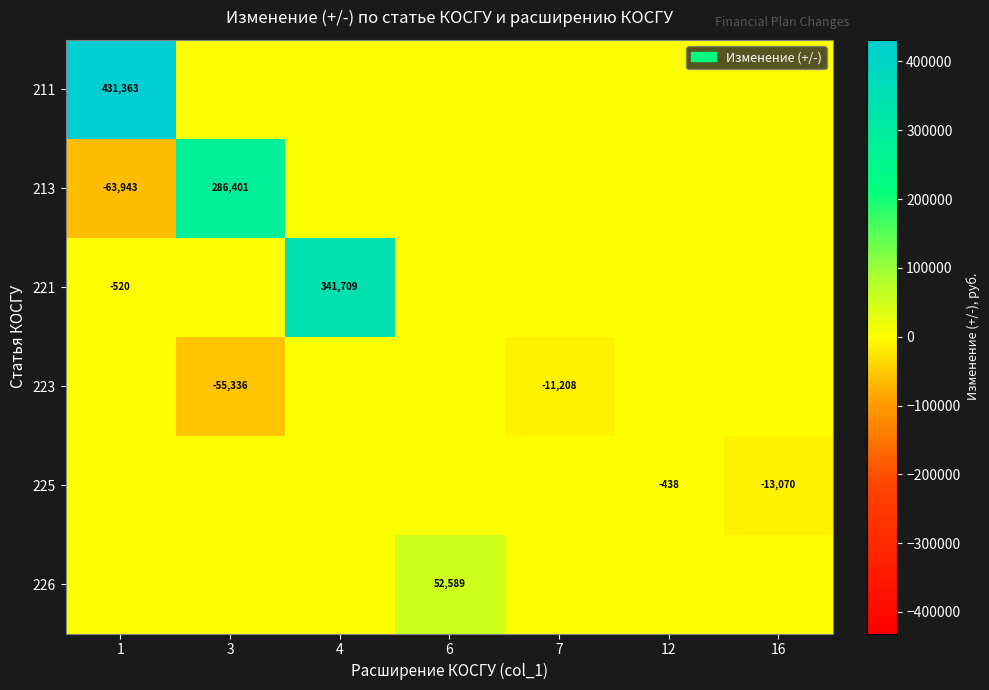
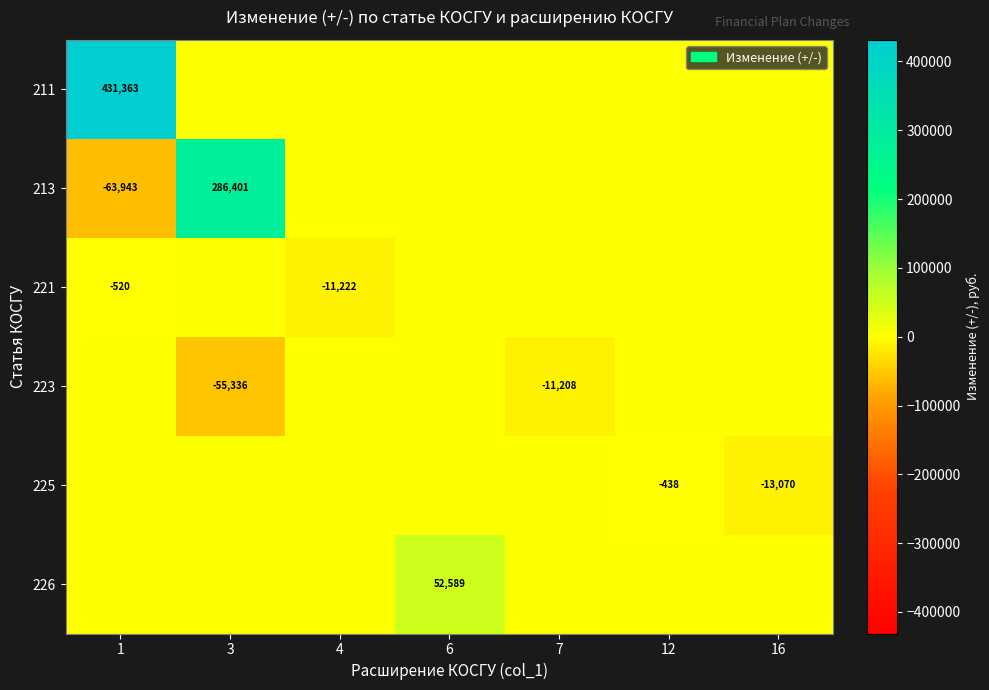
  {
    "211": {
      "1": "431,363"
    },
    "213": {
      "1": "-63,943",
      "3": "286,401"
    },
    "221": {
      "1": "-520",
-     "4": "341,709"
+     "4": "-11,222"
    },
    "223": {
      "3": "-55,336",
      "7": "-11,208"
    },
    "225": {
      "12": "-438",
      "16": "-13,070"
    },
    "226": {
      "6": "52,589"
    }
  }
